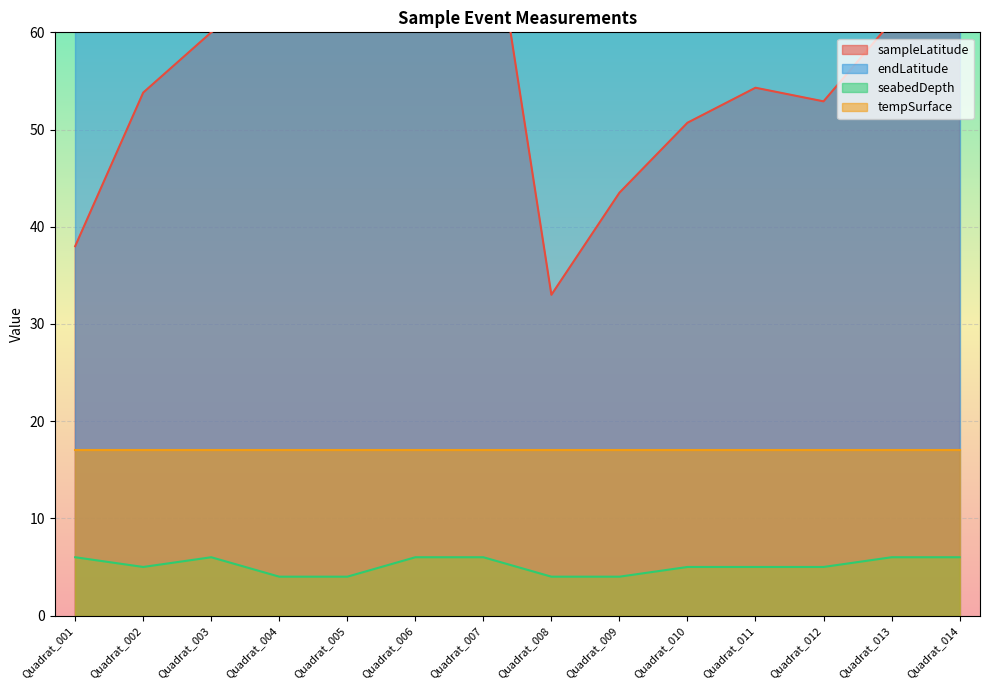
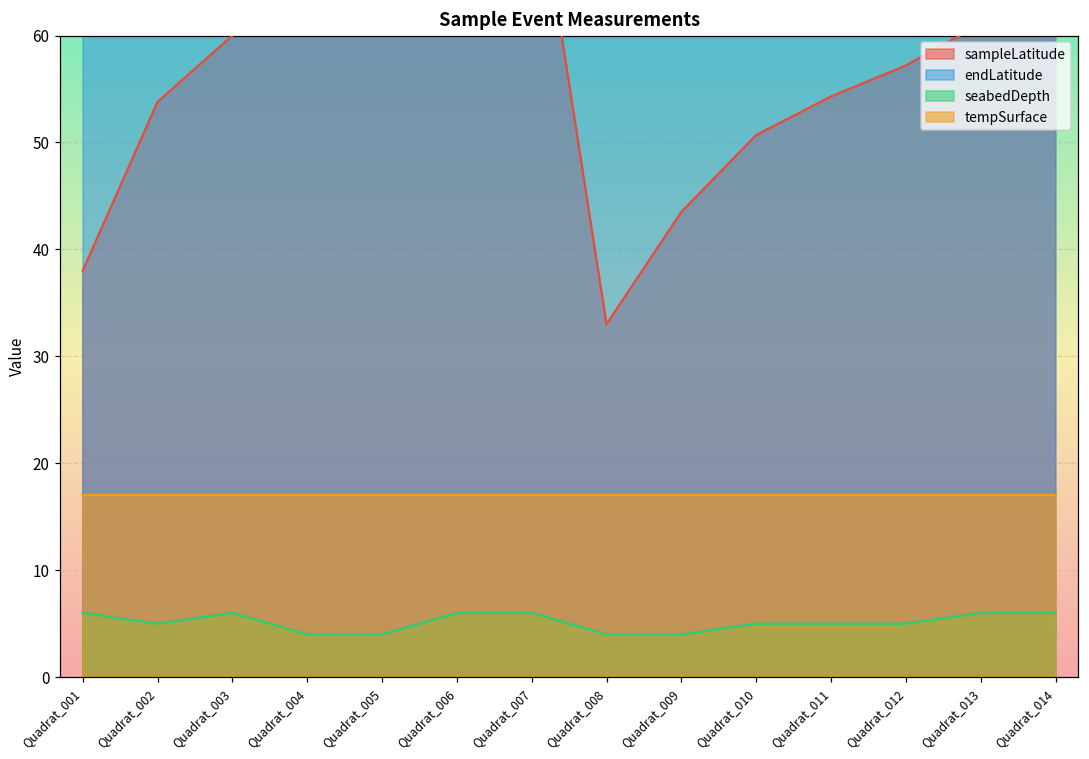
  {
    "sampleLatitude": {
      "Quadrat_001": 38,
      "Quadrat_002": 54,
      "Quadrat_003": 60,
      "Quadrat_008": 33,
      "Quadrat_009": 43,
      "Quadrat_010": 51,
      "Quadrat_011": 54,
-     "Quadrat_012": 53
+     "Quadrat_012": 57
    },
    "seabedDepth": {
      "Quadrat_001": 6,
      "Quadrat_002": 5,
      "Quadrat_003": 6,
      "Quadrat_004": 4,
      "Quadrat_005": 4,
      "Quadrat_006": 6,
      "Quadrat_007": 6,
      "Quadrat_008": 4,
      "Quadrat_009": 4,
      "Quadrat_010": 5,
      "Quadrat_011": 5,
      "Quadrat_012": 5,
      "Quadrat_013": 6,
      "Quadrat_014": 6
    },
    "tempSurface": {
      "Quadrat_001": 17,
      "Quadrat_002": 17,
      "Quadrat_003": 17,
      "Quadrat_004": 17,
      "Quadrat_005": 17,
      "Quadrat_006": 17,
      "Quadrat_007": 17,
      "Quadrat_008": 17,
      "Quadrat_009": 17,
      "Quadrat_010": 17,
      "Quadrat_011": 17,
      "Quadrat_012": 17,
      "Quadrat_013": 17,
      "Quadrat_014": 17
    }
  }
